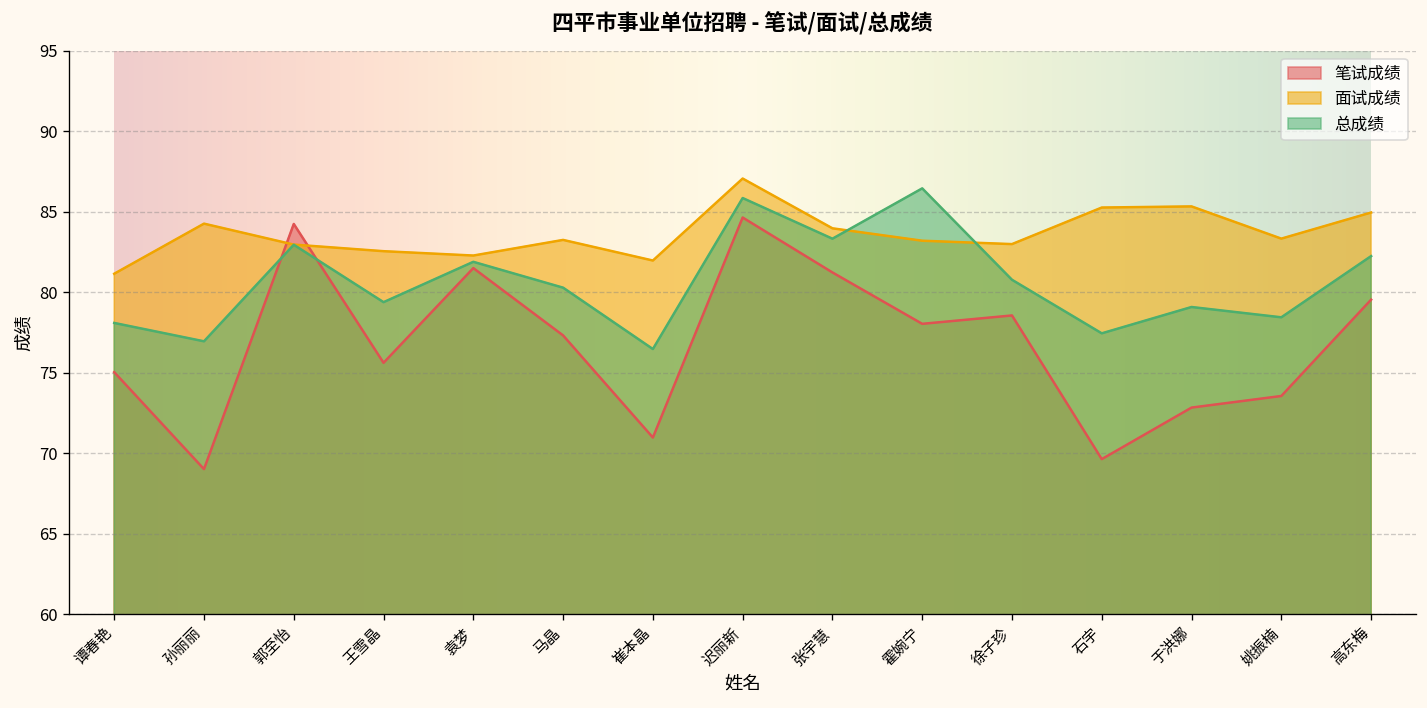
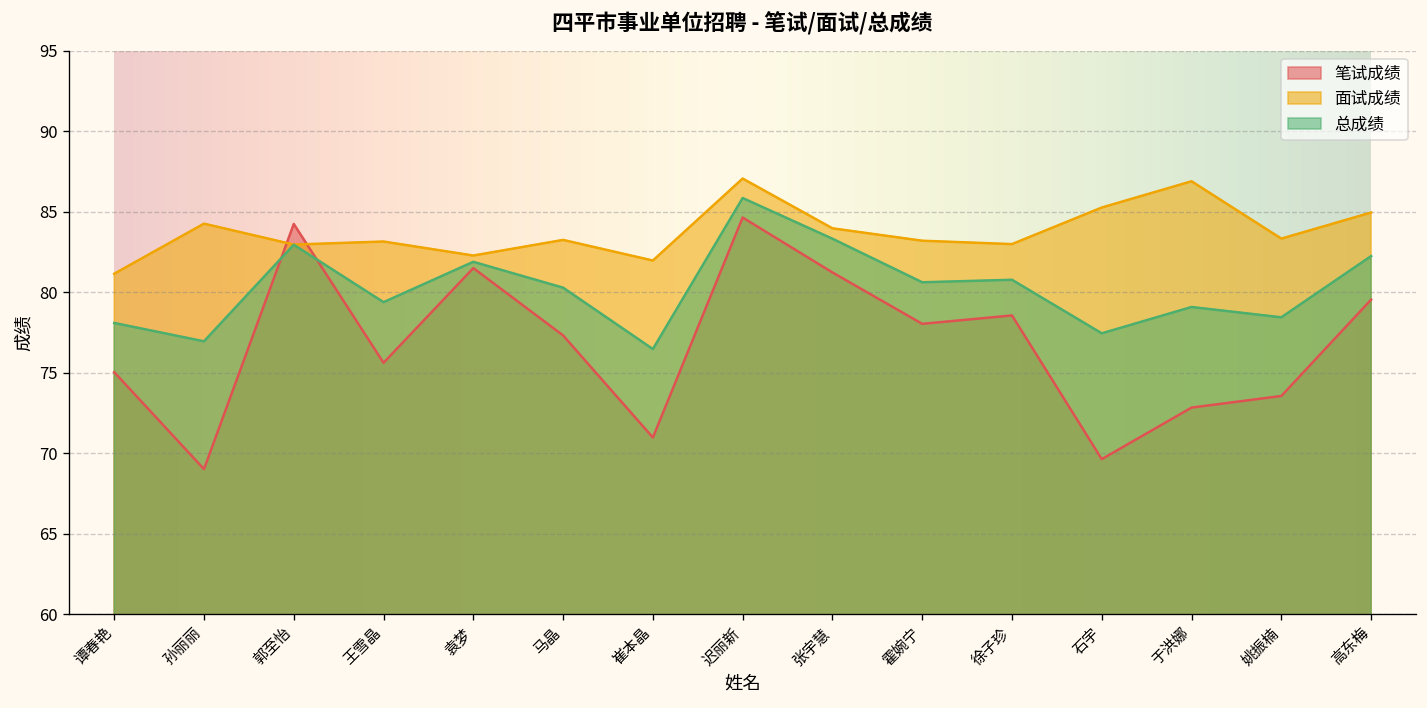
  {
    "笔试成绩": {
      "谭春艳": 75.0,
      "孙丽丽": 69.0,
      "郭至怡": 84.2,
      "王雪晶": 75.6,
      "袁梦": 81.5,
      "马晶": 77.3,
      "崔本晶": 71.0,
      "迟丽新": 84.6,
      "张宇慧": 81.2,
      "霍婉宁": 78.0,
      "徐子珍": 78.6,
      "石宇": 69.6,
      "于洪娜": 72.8,
      "姚振楠": 73.6,
      "高东梅": 79.5
    },
    "面试成绩": {
      "谭春艳": 81.2,
      "孙丽丽": 84.3,
-     "王雪晶": 82.6,
+     "王雪晶": 83.2,
      "袁梦": 82.3,
      "马晶": 83.3,
      "崔本晶": 82.0,
      "迟丽新": 87.1,
      "张宇慧": 84.0,
      "霍婉宁": 83.2,
      "徐子珍": 83.0,
      "石宇": 85.3,
-     "于洪娜": 85.3,
+     "于洪娜": 86.9,
      "姚振楠": 83.3,
      "高东梅": 85.0
    },
    "总成绩": {
      "谭春艳": 78.1,
      "孙丽丽": 77.0,
      "王雪晶": 79.4,
      "袁梦": 81.9,
      "马晶": 80.3,
      "崔本晶": 76.5,
      "迟丽新": 85.9,
      "张宇慧": 83.3,
-     "霍婉宁": 86.5,
+     "霍婉宁": 80.6,
      "徐子珍": 80.8,
      "石宇": 77.5,
      "于洪娜": 79.1,
      "姚振楠": 78.4,
      "高东梅": 82.2
    }
  }
